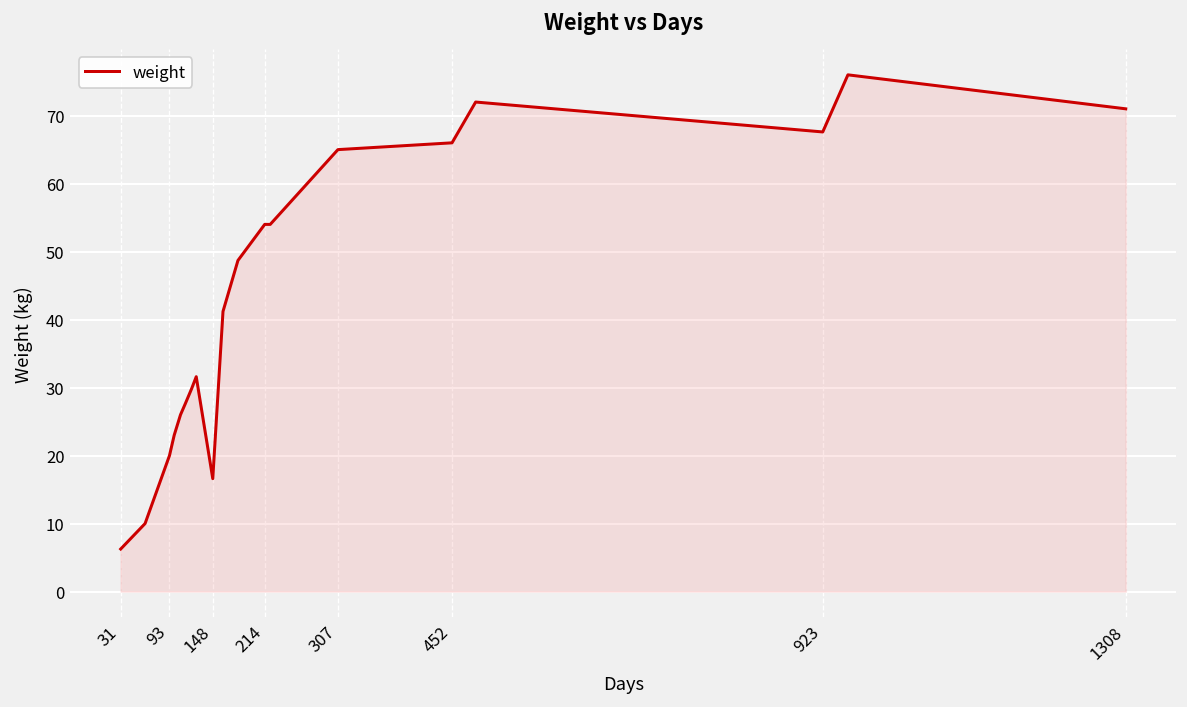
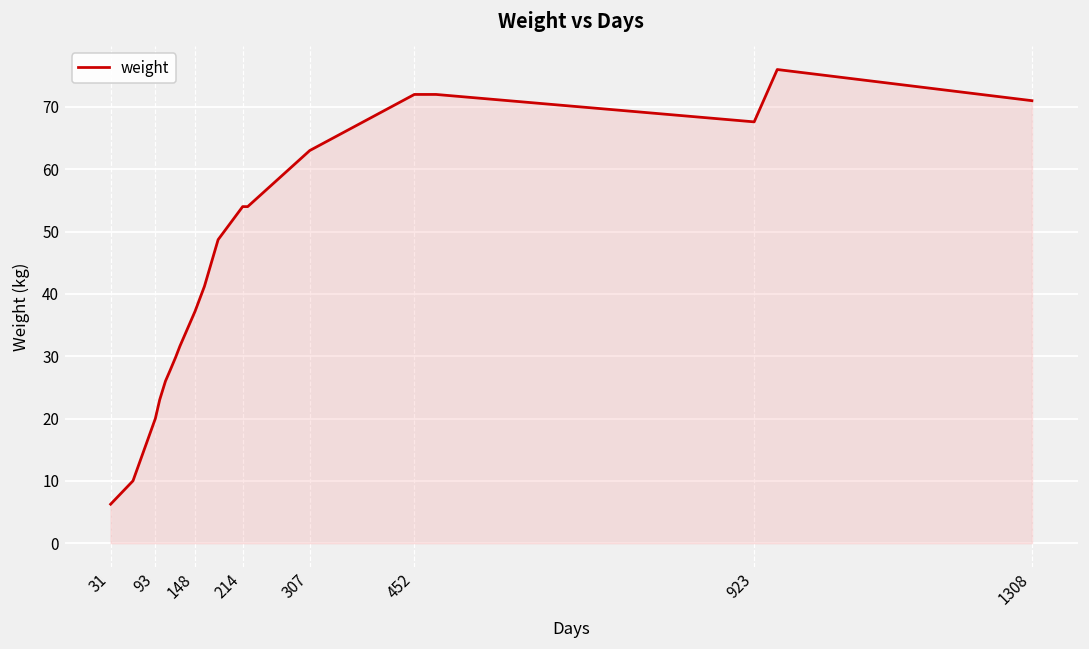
  {
    "31": 6,
    "93": 20,
-   "148": 17,
+   "148": 37,
    "214": 54,
-   "307": 65,
-   "452": 66,
+   "307": 63,
+   "452": 72,
    "923": 68,
    "1308": 71
  }
